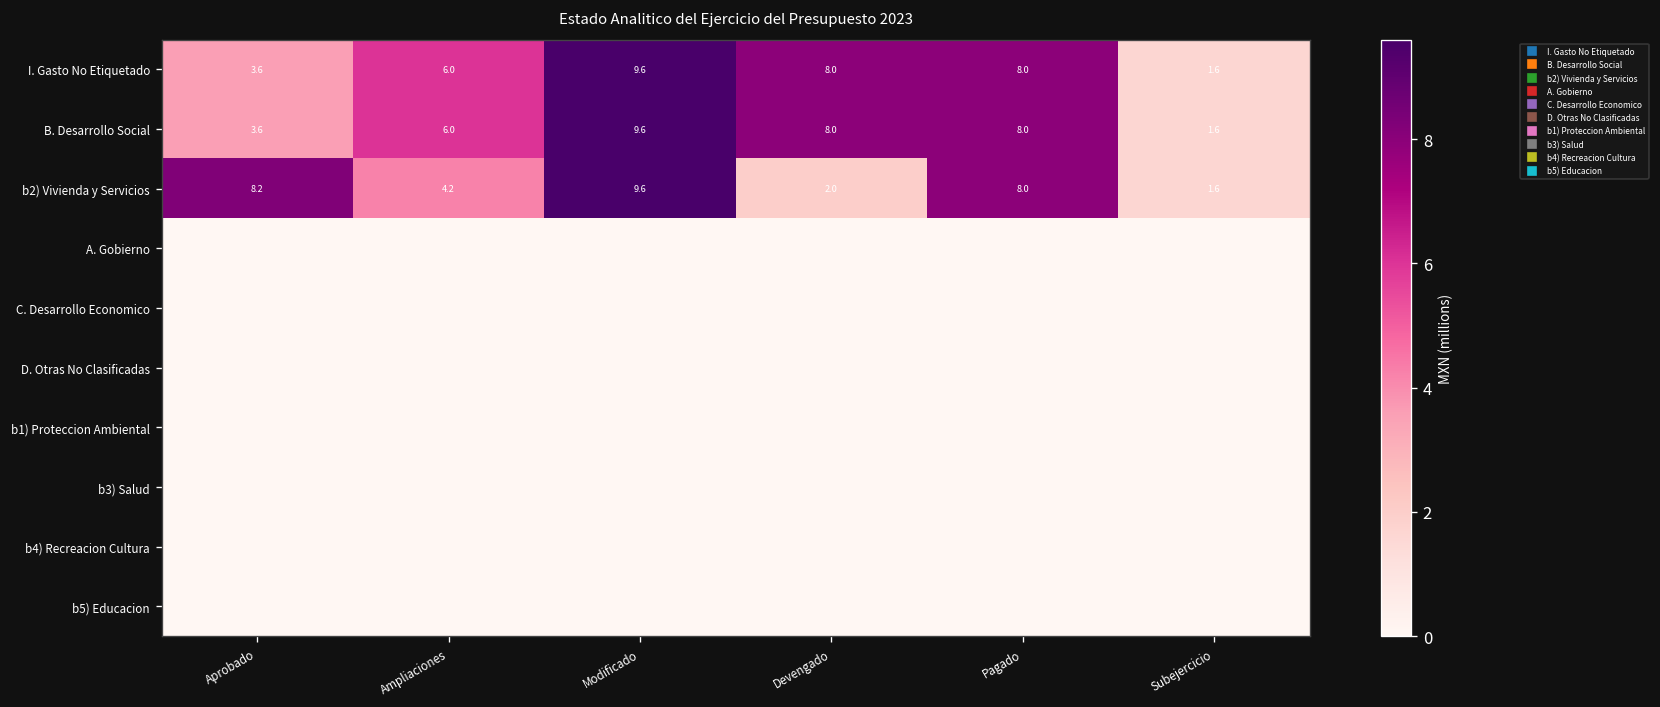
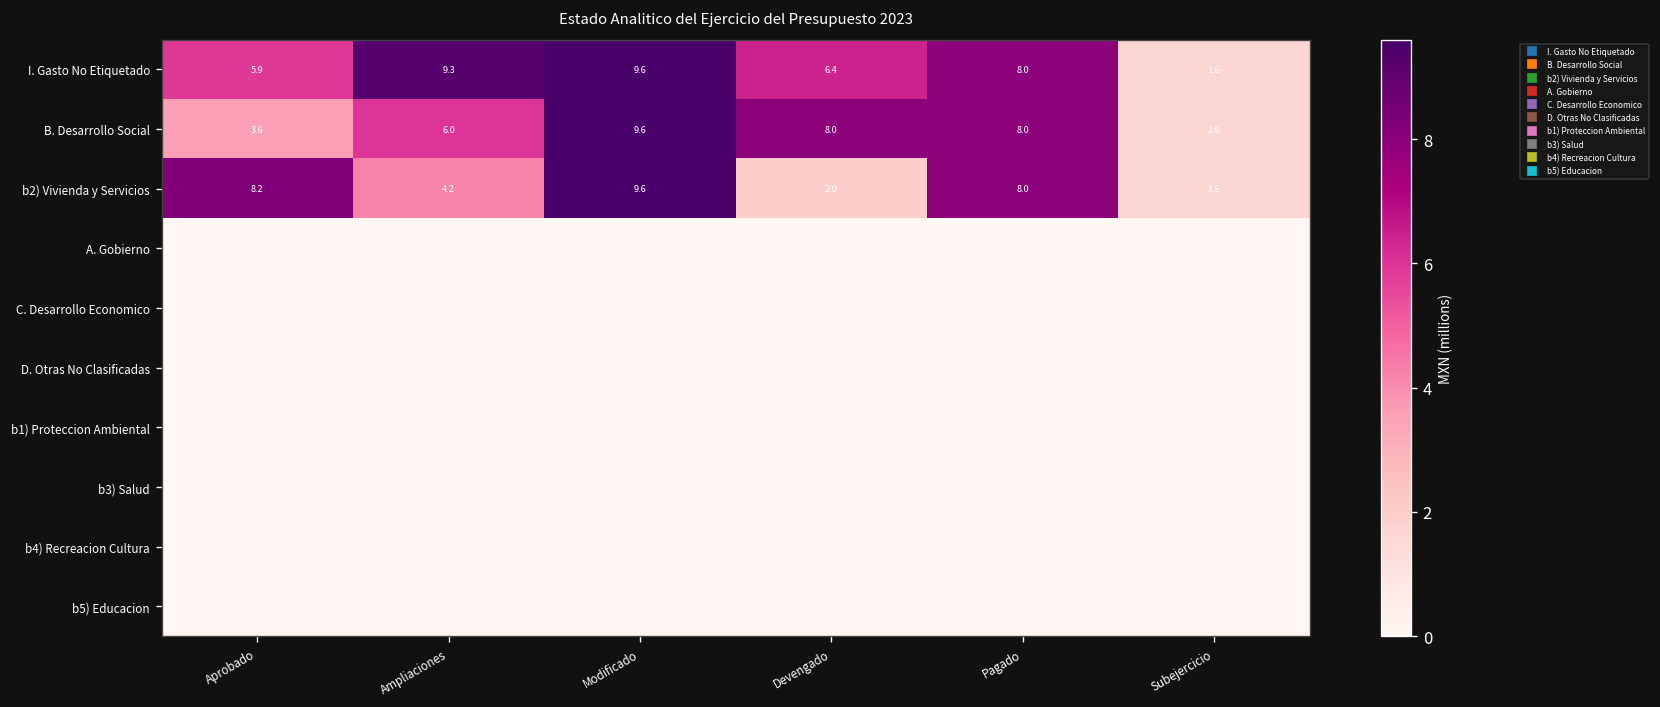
  {
    "I. Gasto No Etiquetado": {
-     "Aprobado": 3.6,
-     "Ampliaciones": 6.0,
+     "Aprobado": 5.9,
+     "Ampliaciones": 9.3,
      "Modificado": 9.6,
-     "Devengado": 8.0,
+     "Devengado": 6.4,
      "Pagado": 8.0
    },
    "B. Desarrollo Social": {
      "Aprobado": 3.6,
      "Ampliaciones": 6.0,
      "Modificado": 9.6,
      "Devengado": 8.0,
      "Pagado": 8.0
    },
    "b2) Vivienda y Servicios": {
      "Aprobado": 8.2,
      "Ampliaciones": 4.2,
      "Modificado": 9.6,
      "Devengado": 2.0,
      "Pagado": 8.0
    }
  }
